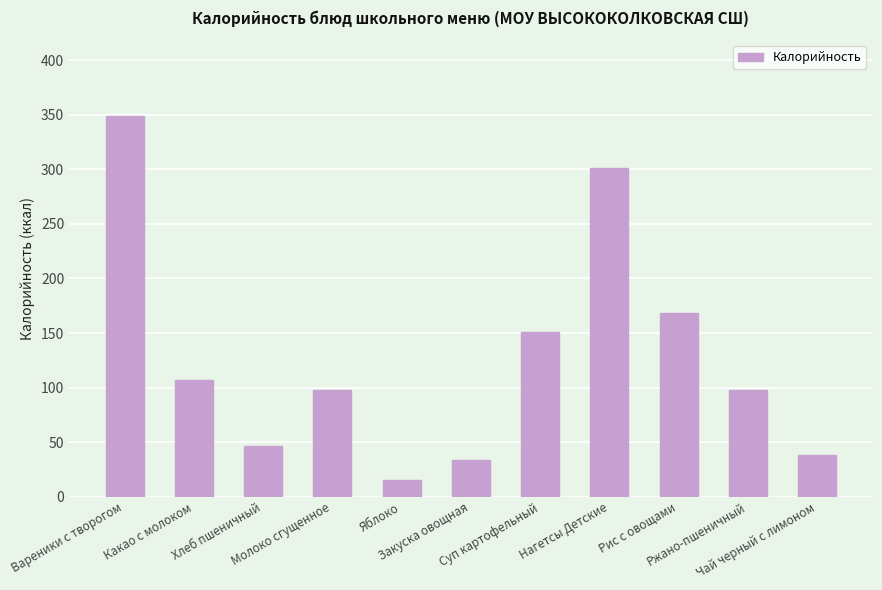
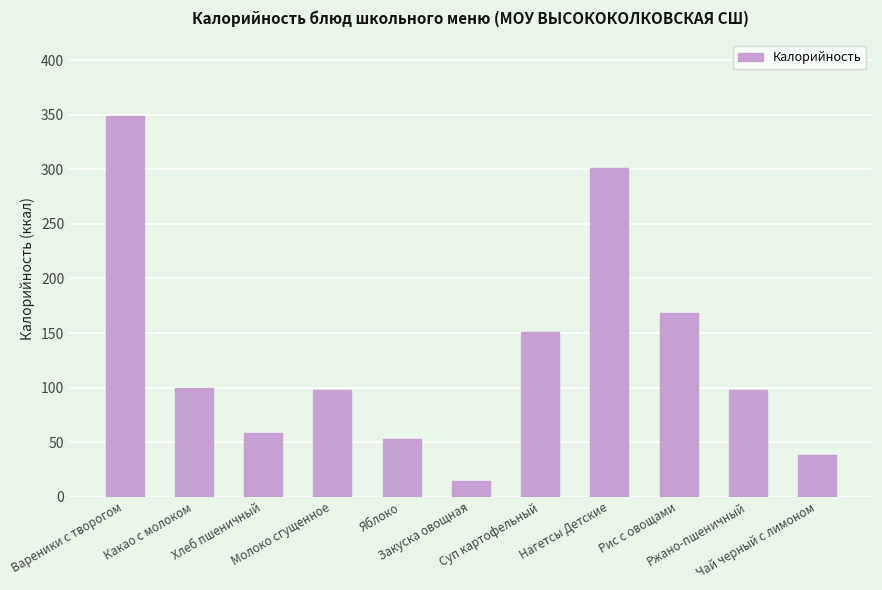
  {
    "Вареники с творогом": 349,
-   "Какао с молоком": 107,
-   "Хлеб пшеничный": 47,
+   "Какао с молоком": 100,
+   "Хлеб пшеничный": 58,
    "Молоко сгущенное": 98,
-   "Яблоко": 15,
-   "Закуска овощная": 34,
+   "Яблоко": 53,
+   "Закуска овощная": 15,
    "Суп картофельный": 151,
    "Нагетсы Детские": 302,
    "Рис с овощами": 168,
    "Ржано-пшеничный": 98,
    "Чай черный с лимоном": 38
  }
